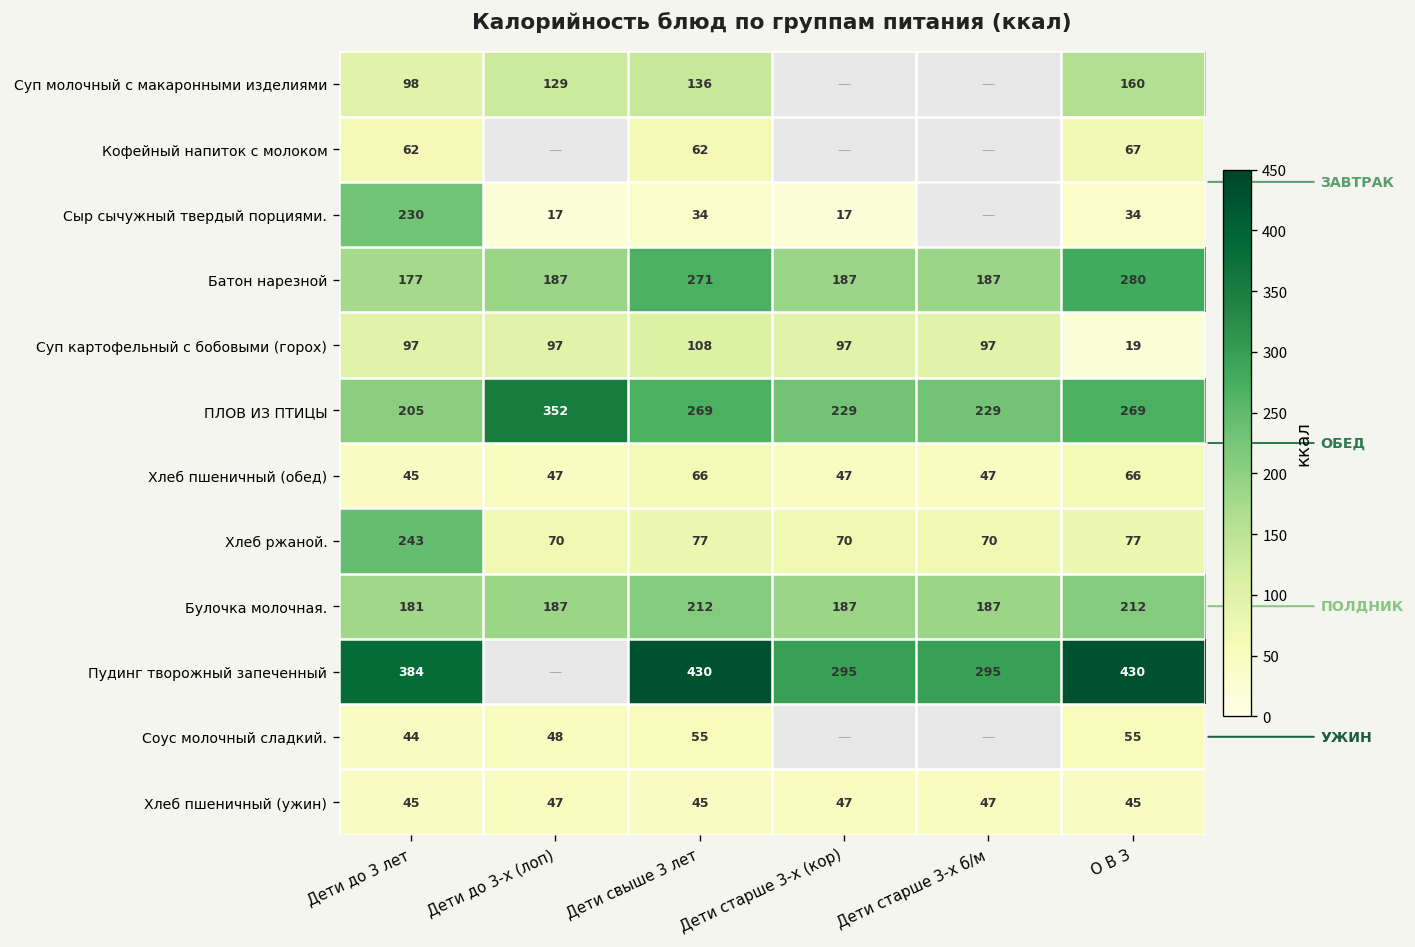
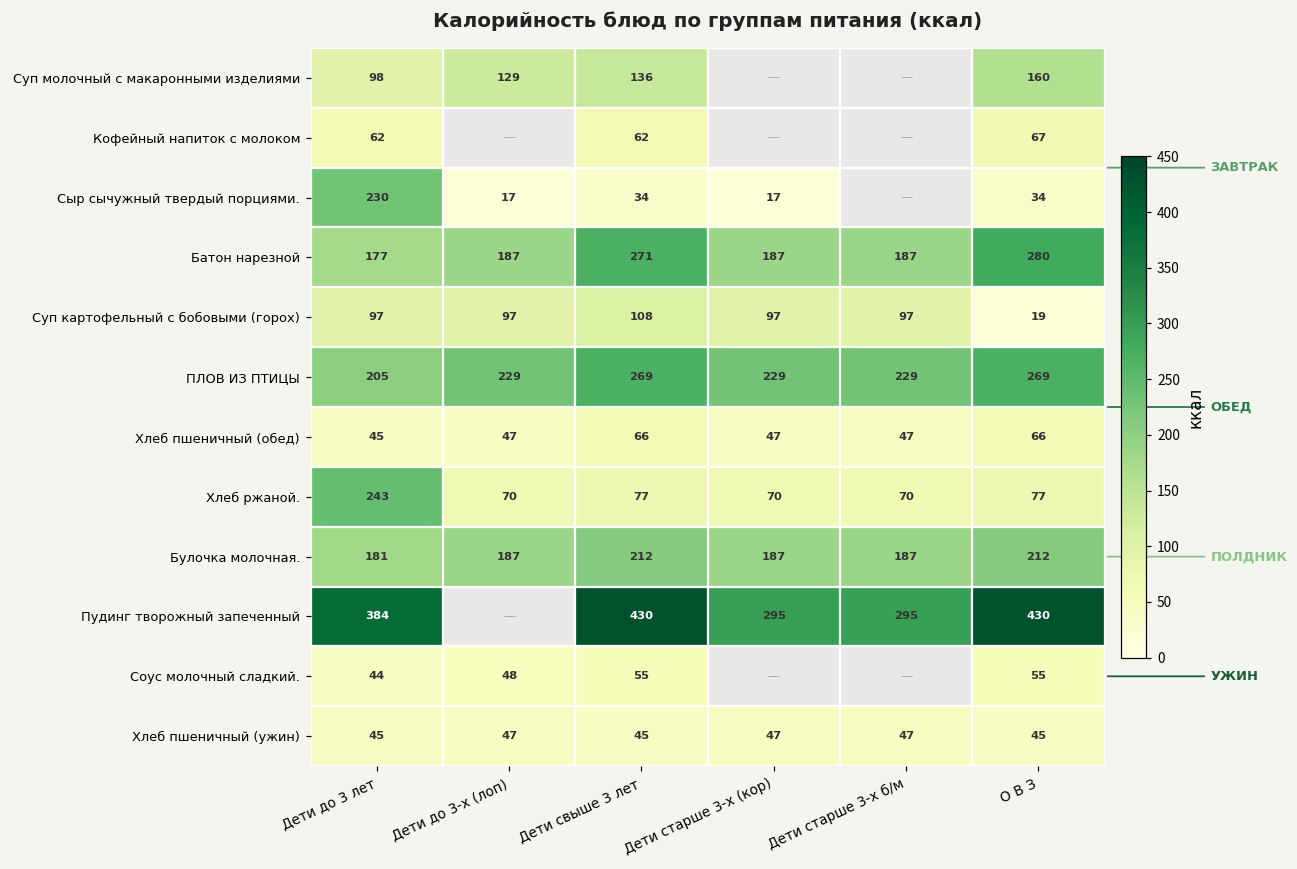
  {
    "Суп молочный с макаронными изделиями": {
      "Дети до 3 лет": 98,
      "Дети до 3-х (лоп)": 129,
      "Дети свыше 3 лет": 136,
      "О В З": 160
    },
    "Кофейный напиток с молоком": {
      "Дети до 3 лет": 62,
      "Дети свыше 3 лет": 62,
      "О В З": 67
    },
    "Сыр сычужный твердый порциями.": {
      "Дети до 3 лет": 230,
      "Дети до 3-х (лоп)": 17,
      "Дети свыше 3 лет": 34,
      "Дети старше 3-х (кор)": 17,
      "О В З": 34
    },
    "Батон нарезной": {
      "Дети до 3 лет": 177,
      "Дети до 3-х (лоп)": 187,
      "Дети свыше 3 лет": 271,
      "Дети старше 3-х (кор)": 187,
      "Дети старше 3-х б/м": 187,
      "О В З": 280
    },
    "Суп картофельный с бобовыми (горох)": {
      "Дети до 3 лет": 97,
      "Дети до 3-х (лоп)": 97,
      "Дети свыше 3 лет": 108,
      "Дети старше 3-х (кор)": 97,
      "Дети старше 3-х б/м": 97,
      "О В З": 19
    },
    "ПЛОВ ИЗ ПТИЦЫ": {
      "Дети до 3 лет": 205,
-     "Дети до 3-х (лоп)": 352,
+     "Дети до 3-х (лоп)": 229,
      "Дети свыше 3 лет": 269,
      "Дети старше 3-х (кор)": 229,
      "Дети старше 3-х б/м": 229,
      "О В З": 269
    },
    "Хлеб пшеничный (обед)": {
      "Дети до 3 лет": 45,
      "Дети до 3-х (лоп)": 47,
      "Дети свыше 3 лет": 66,
      "Дети старше 3-х (кор)": 47,
      "Дети старше 3-х б/м": 47,
      "О В З": 66
    },
    "Хлеб ржаной.": {
      "Дети до 3 лет": 243,
      "Дети до 3-х (лоп)": 70,
      "Дети свыше 3 лет": 77,
      "Дети старше 3-х (кор)": 70,
      "Дети старше 3-х б/м": 70,
      "О В З": 77
    },
    "Булочка молочная.": {
      "Дети до 3 лет": 181,
      "Дети до 3-х (лоп)": 187,
      "Дети свыше 3 лет": 212,
      "Дети старше 3-х (кор)": 187,
      "Дети старше 3-х б/м": 187,
      "О В З": 212
    },
    "Пудинг творожный запеченный": {
      "Дети до 3 лет": 384,
      "Дети свыше 3 лет": 430,
      "Дети старше 3-х (кор)": 295,
      "Дети старше 3-х б/м": 295,
      "О В З": 430
    },
    "Соус молочный сладкий.": {
      "Дети до 3 лет": 44,
      "Дети до 3-х (лоп)": 48,
      "Дети свыше 3 лет": 55,
      "О В З": 55
    },
    "Хлеб пшеничный (ужин)": {
      "Дети до 3 лет": 45,
      "Дети до 3-х (лоп)": 47,
      "Дети свыше 3 лет": 45,
      "Дети старше 3-х (кор)": 47,
      "Дети старше 3-х б/м": 47,
      "О В З": 45
    }
  }
